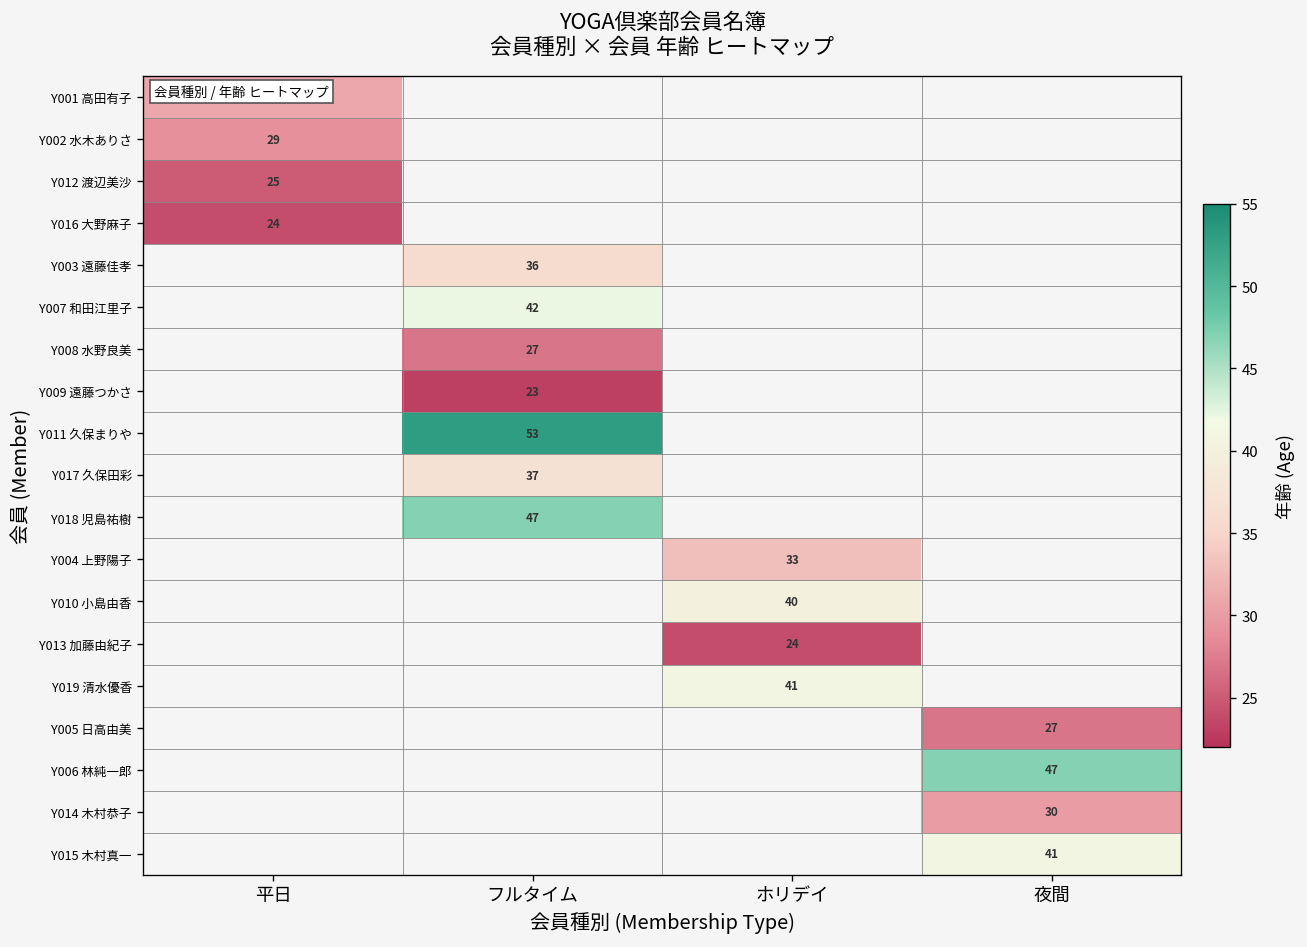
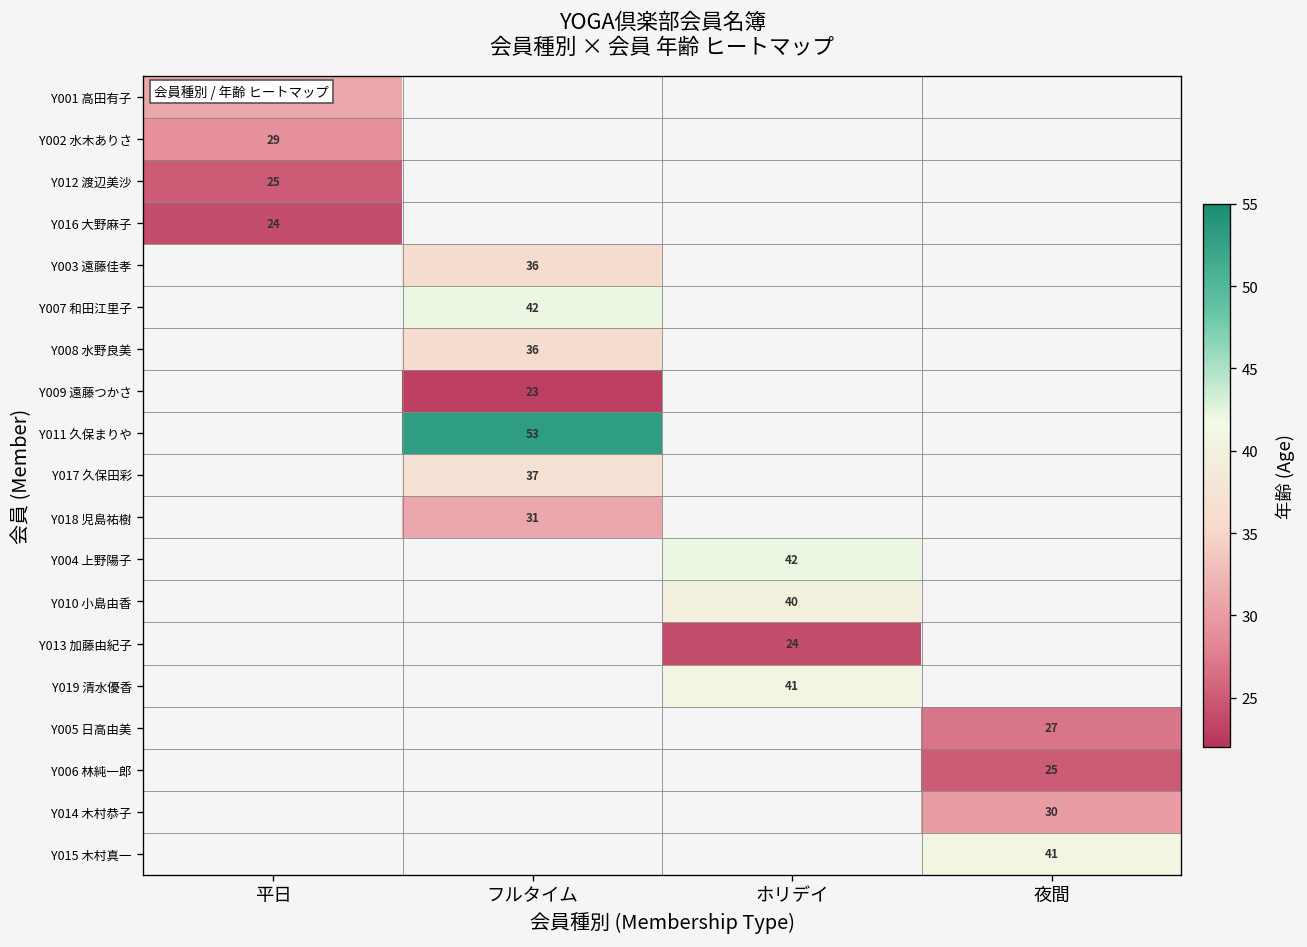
  {
    "Y002 水木ありさ": {
      "平日": 29
    },
    "Y012 渡辺美沙": {
      "平日": 25
    },
    "Y016 大野麻子": {
      "平日": 24
    },
    "Y003 遠藤佳孝": {
      "フルタイム": 36
    },
    "Y007 和田江里子": {
      "フルタイム": 42
    },
    "Y008 水野良美": {
-     "フルタイム": 27
+     "フルタイム": 36
    },
    "Y009 遠藤つかさ": {
      "フルタイム": 23
    },
    "Y011 久保まりや": {
      "フルタイム": 53
    },
    "Y017 久保田彩": {
      "フルタイム": 37
    },
    "Y018 児島祐樹": {
-     "フルタイム": 47
+     "フルタイム": 31
    },
    "Y004 上野陽子": {
-     "ホリデイ": 33
+     "ホリデイ": 42
    },
    "Y010 小島由香": {
      "ホリデイ": 40
    },
    "Y013 加藤由紀子": {
      "ホリデイ": 24
    },
    "Y019 清水優香": {
      "ホリデイ": 41
    },
    "Y005 日高由美": {
      "夜間": 27
    },
    "Y006 林純一郎": {
-     "夜間": 47
+     "夜間": 25
    },
    "Y014 木村恭子": {
      "夜間": 30
    },
    "Y015 木村真一": {
      "夜間": 41
    }
  }
